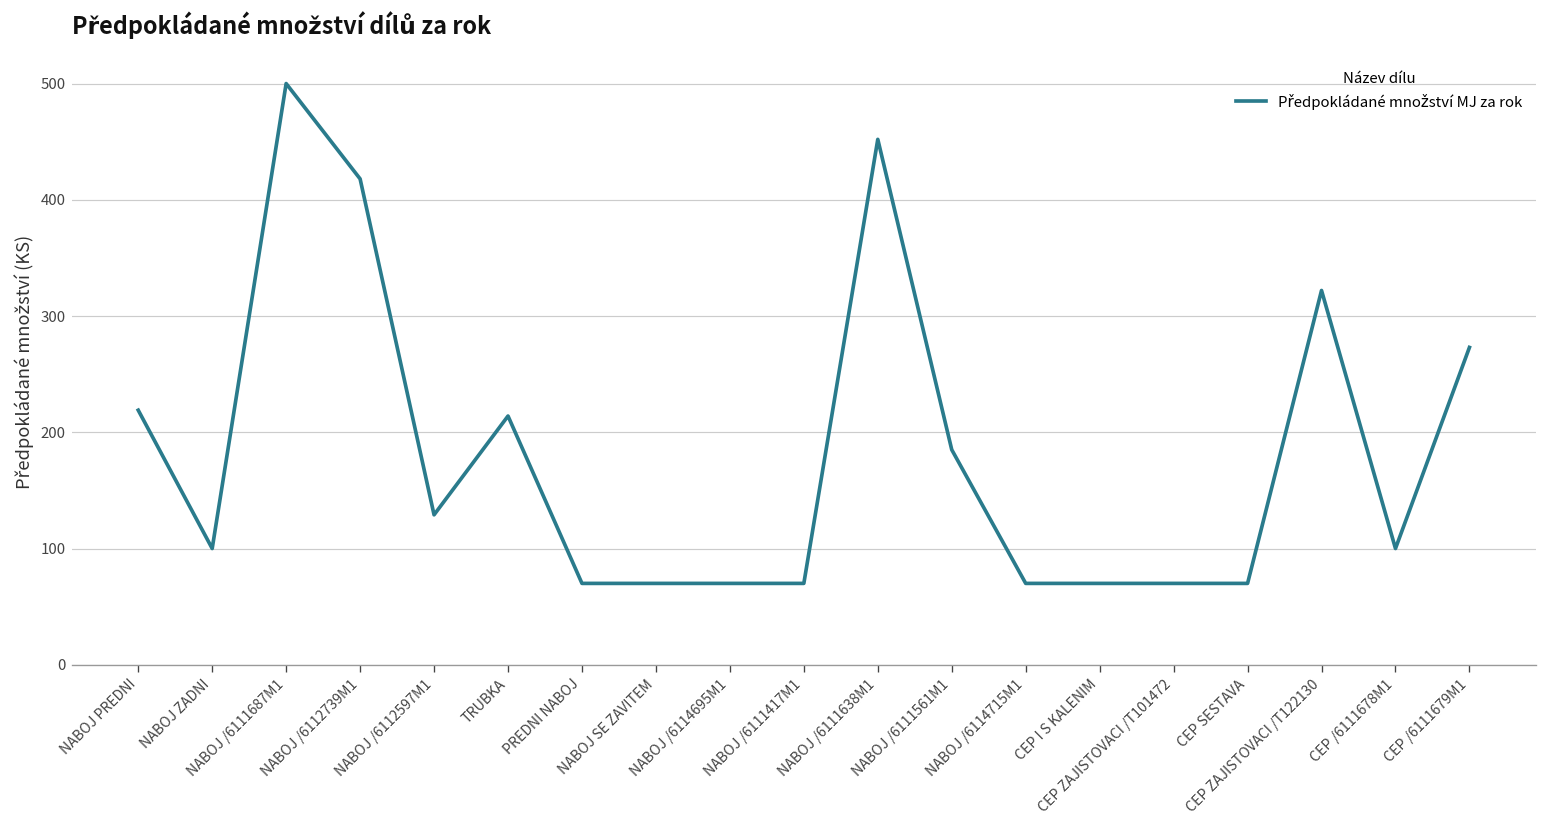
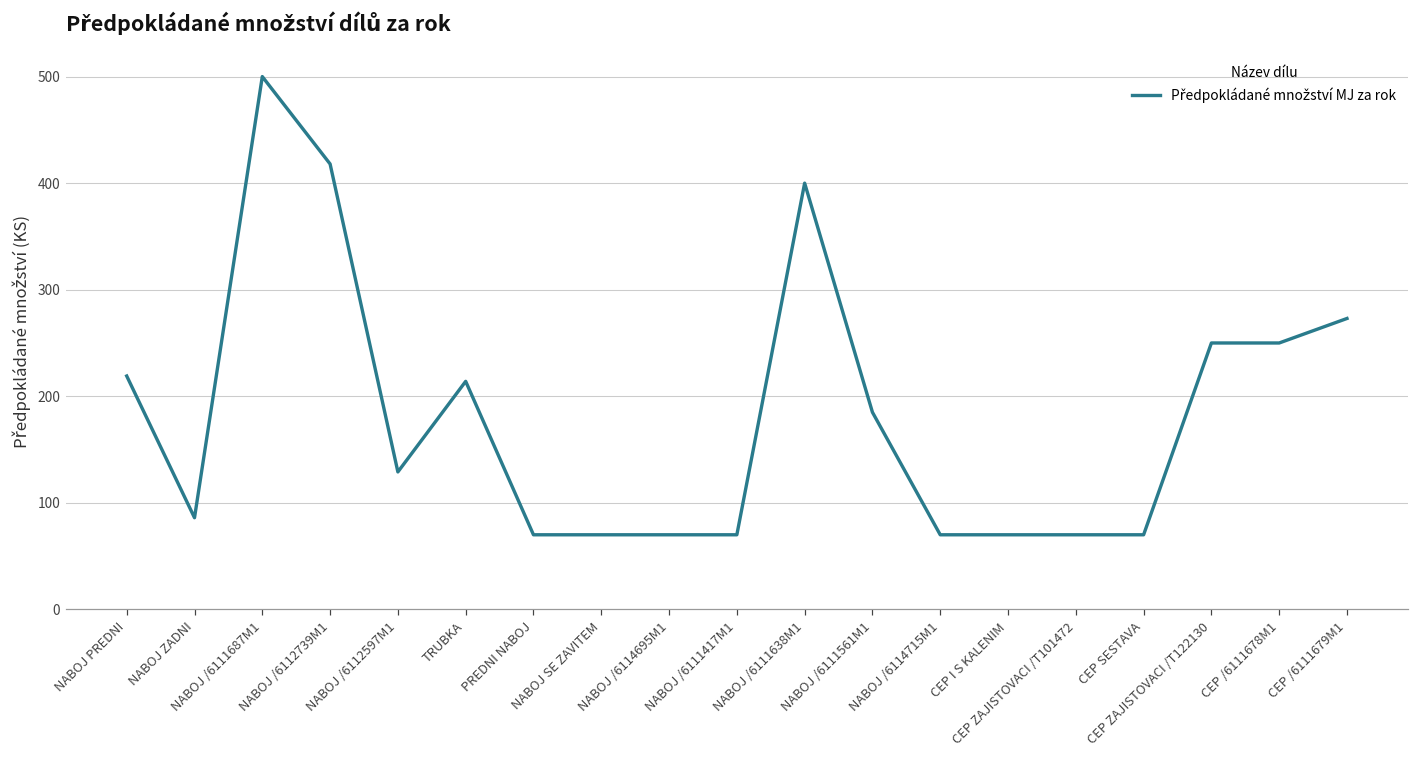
  {
    "NABOJ PREDNI": 220,
-   "NABOJ ZADNI": 100,
+   "NABOJ ZADNI": 90,
    "NABOJ /6111687M1": 500,
    "NABOJ /6112739M1": 420,
    "NABOJ /6112597M1": 130,
    "TRUBKA": 210,
    "PREDNI NABOJ": 70,
    "NABOJ SE ZAVITEM": 70,
    "NABOJ /6114695M1": 70,
    "NABOJ /6111417M1": 70,
-   "NABOJ /6111638M1": 450,
+   "NABOJ /6111638M1": 400,
    "NABOJ /6111561M1": 190,
    "NABOJ /6114715M1": 70,
    "CEP I S KALENIM": 70,
    "CEP ZAJISTOVACI /T101472": 70,
    "CEP SESTAVA": 70,
-   "CEP ZAJISTOVACI /T122130": 320,
-   "CEP /6111678M1": 100,
+   "CEP ZAJISTOVACI /T122130": 250,
+   "CEP /6111678M1": 250,
    "CEP /6111679M1": 270
  }
